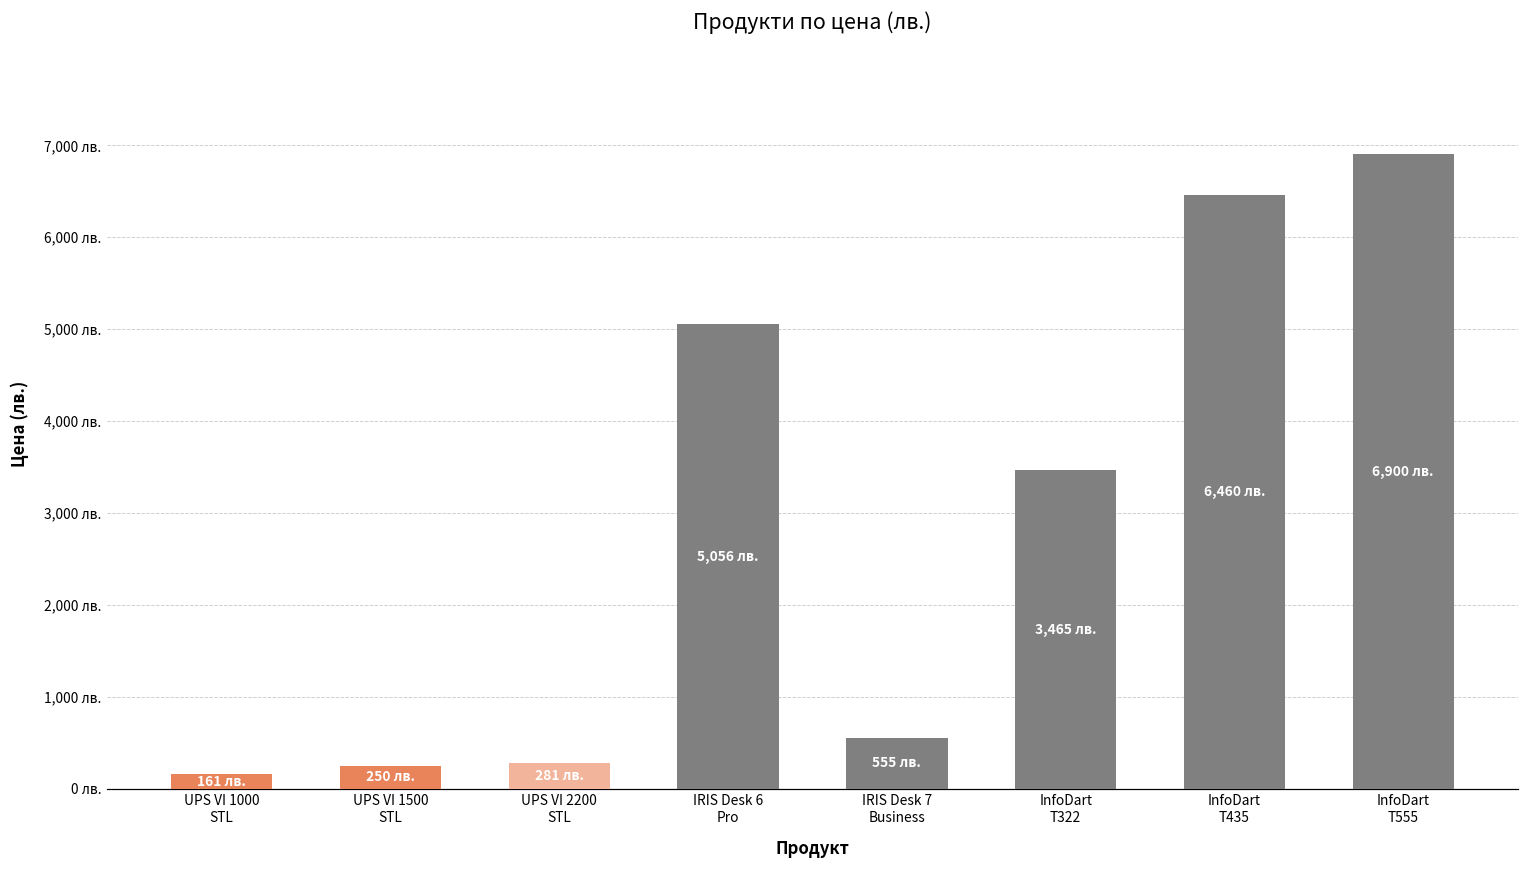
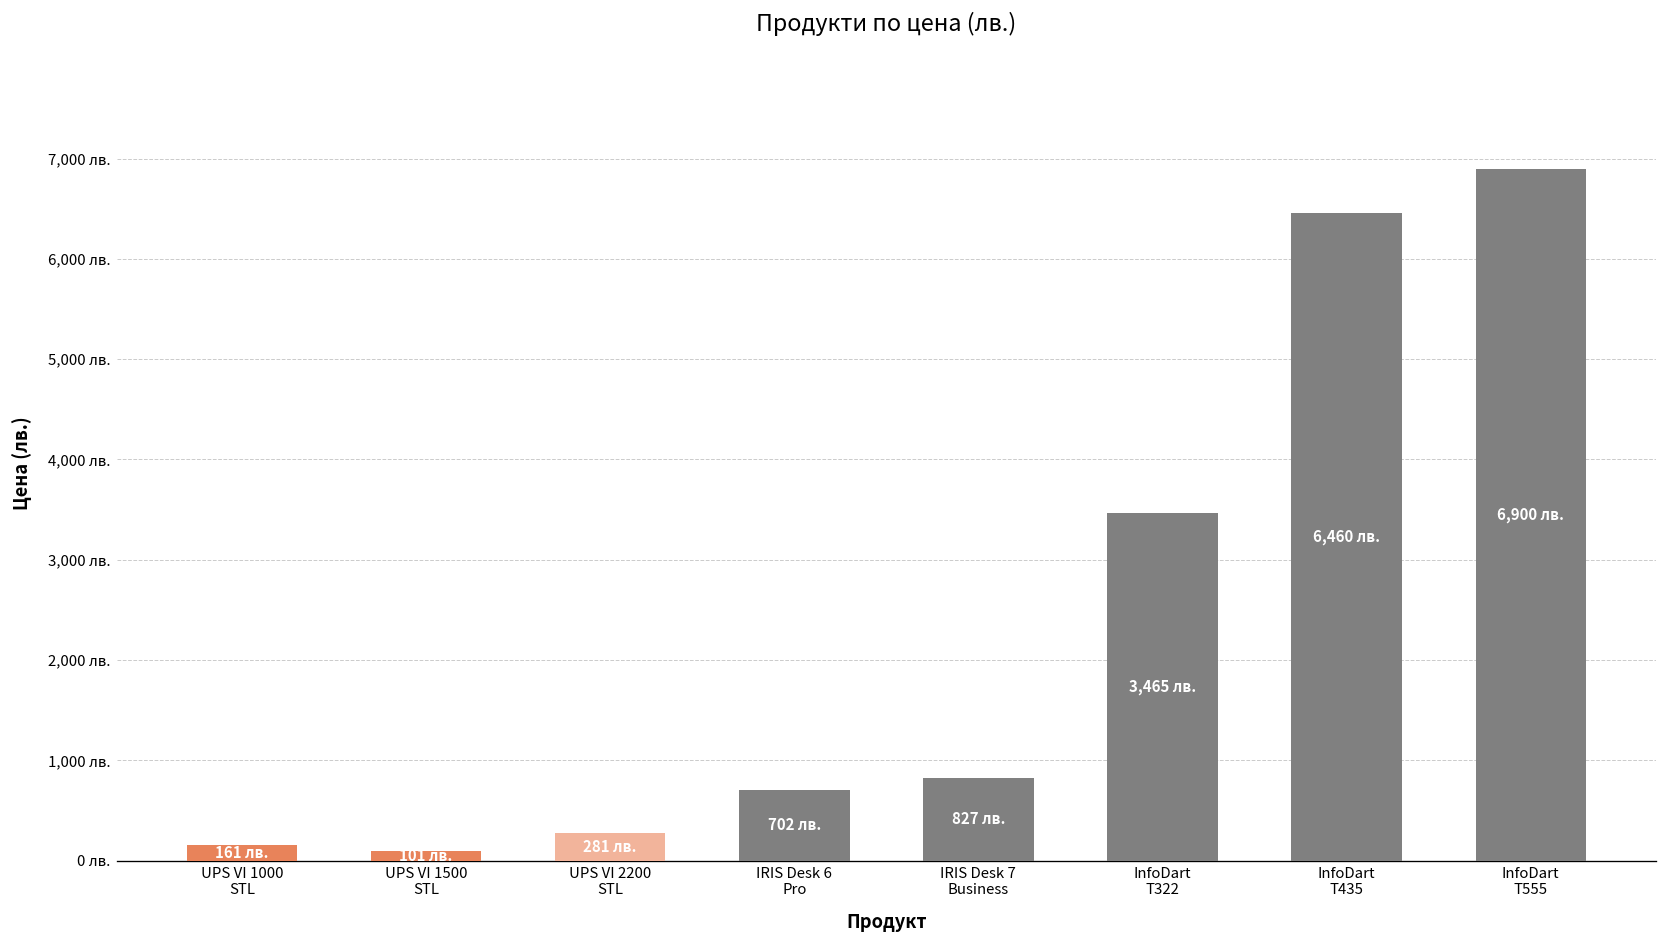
  {
    "UPS VI 1000 STL": "161",
-   "UPS VI 1500 STL": "250",
+   "UPS VI 1500 STL": "101",
    "UPS VI 2200 STL": "281",
-   "IRIS Desk 6 Pro": "5,056",
-   "IRIS Desk 7 Business": "555",
+   "IRIS Desk 6 Pro": "702",
+   "IRIS Desk 7 Business": "827",
    "InfoDart T322": "3,465",
    "InfoDart T435": "6,460",
    "InfoDart T555": "6,900"
  }
